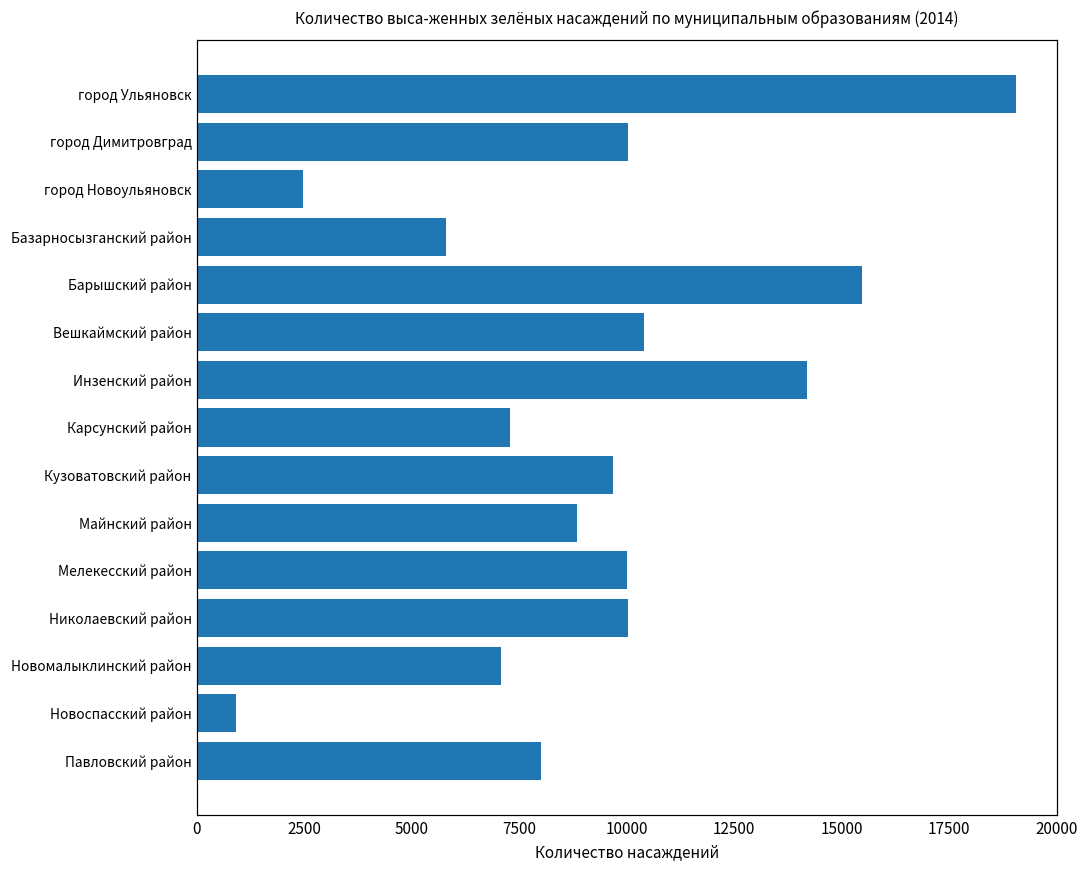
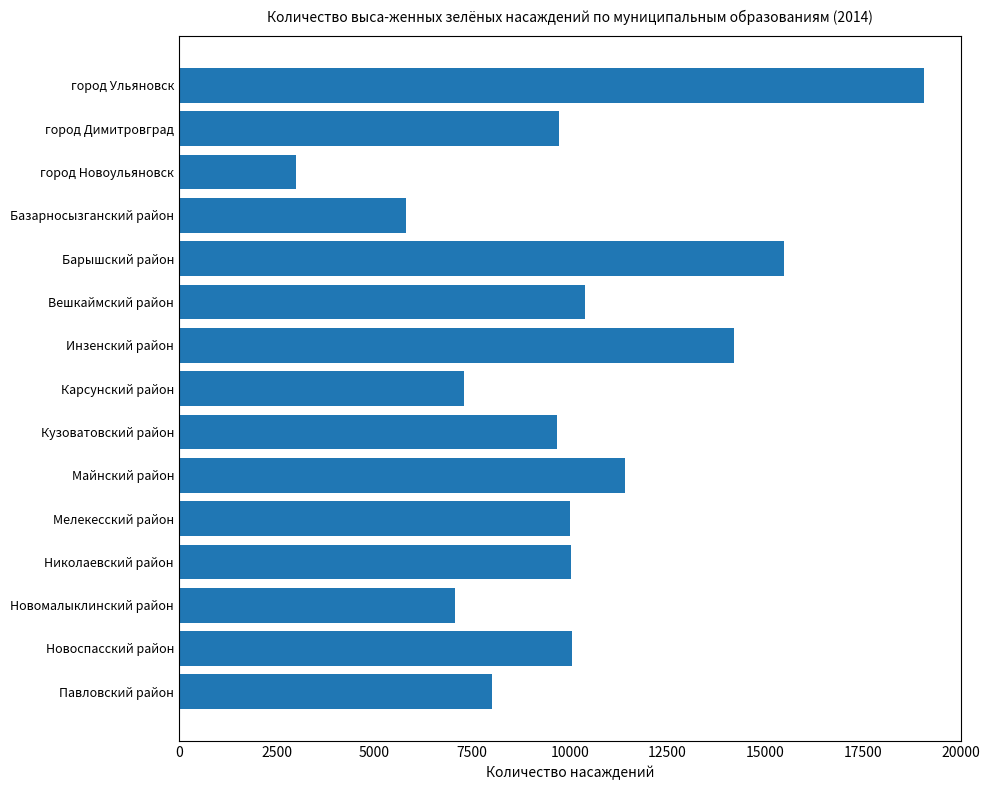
  {
    "город Ульяновск": 19100,
-   "город Димитровград": 10000,
-   "город Новоульяновск": 2500,
+   "город Димитровград": 9700,
+   "город Новоульяновск": 3000,
    "Базарносызганский район": 5800,
    "Барышский район": 15500,
    "Вешкаймский район": 10400,
    "Инзенский район": 14200,
    "Карсунский район": 7300,
    "Кузоватовский район": 9700,
-   "Майнский район": 8900,
+   "Майнский район": 11400,
    "Мелекесский район": 10000,
    "Николаевский район": 10000,
    "Новомалыклинский район": 7100,
-   "Новоспасский район": 900,
+   "Новоспасский район": 10100,
    "Павловский район": 8000
  }
